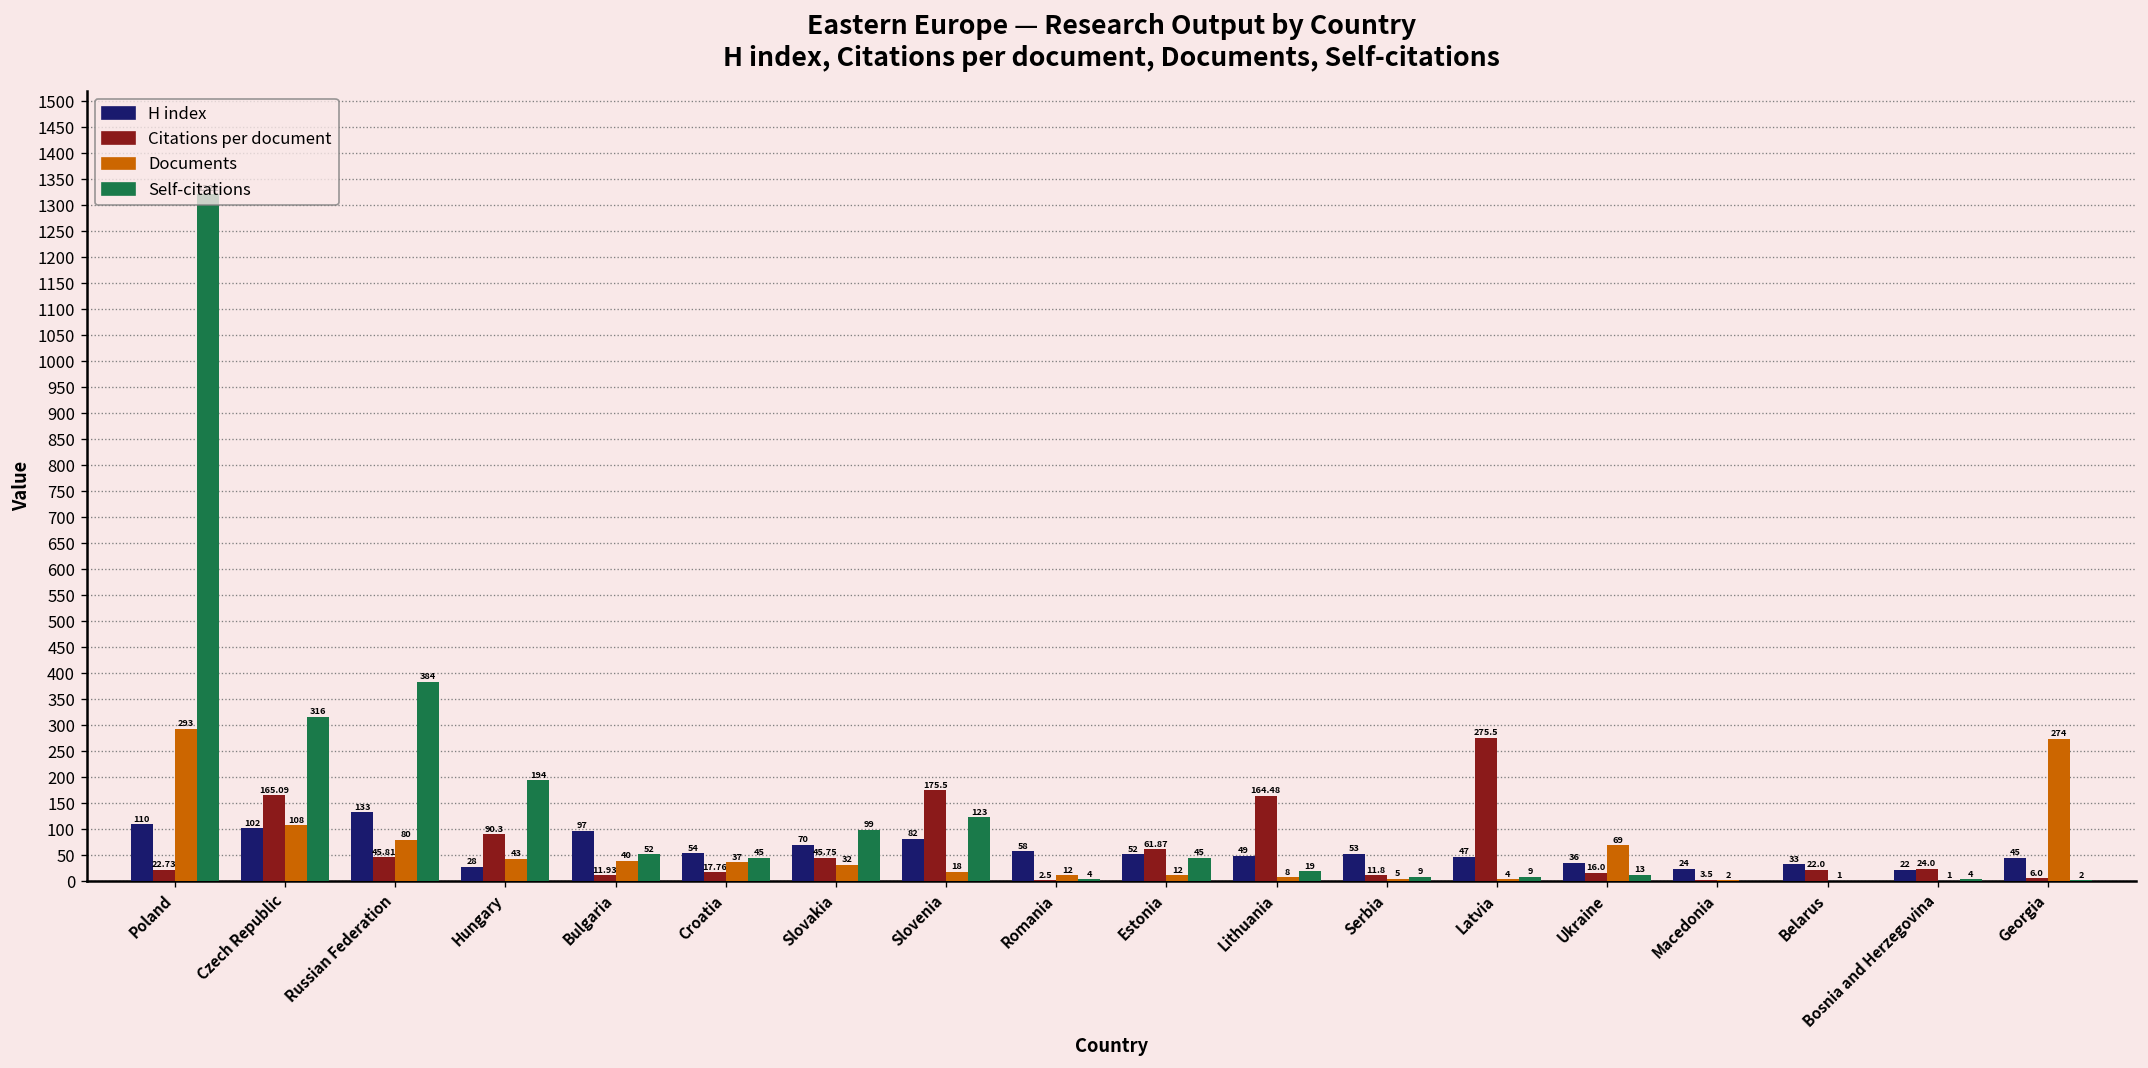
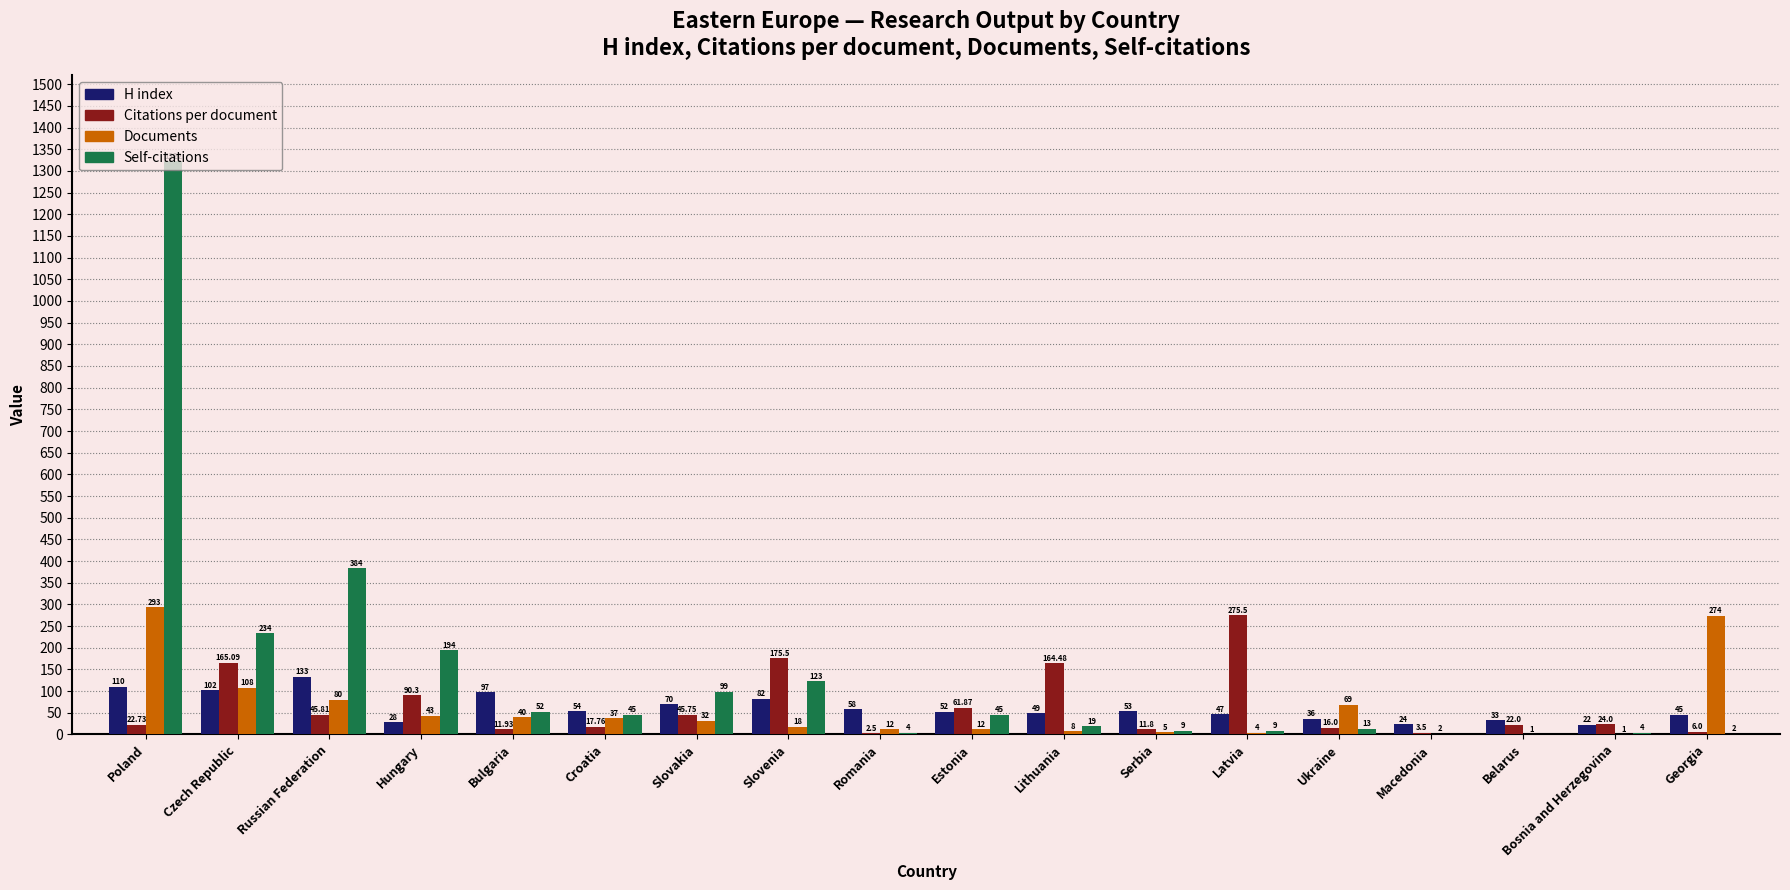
  {
    "H index": {
      "Poland": 110,
      "Czech Republic": 102,
      "Russian Federation": 133,
      "Hungary": 28,
      "Bulgaria": 97,
      "Croatia": 54,
      "Slovakia": 70,
      "Slovenia": 82,
      "Romania": 58,
      "Estonia": 52,
      "Lithuania": 49,
      "Serbia": 53,
      "Latvia": 47,
      "Ukraine": 36,
      "Macedonia": 24,
      "Belarus": 33,
      "Bosnia and Herzegovina": 22,
      "Georgia": 45
    },
    "Citations per document": {
      "Poland": 22.73,
      "Czech Republic": 165.09,
      "Russian Federation": 45.81,
      "Hungary": 90.3,
      "Bulgaria": 11.93,
      "Croatia": 17.76,
      "Slovakia": 45.75,
      "Slovenia": 175.5,
      "Romania": 2.5,
      "Estonia": 61.87,
      "Lithuania": 164.48,
      "Serbia": 11.8,
      "Latvia": 275.5,
      "Ukraine": 16.0,
      "Macedonia": 3.5,
      "Belarus": 22.0,
      "Bosnia and Herzegovina": 24.0,
      "Georgia": 6.0
    },
    "Documents": {
      "Poland": 293,
      "Czech Republic": 108,
      "Russian Federation": 80,
      "Hungary": 43,
      "Bulgaria": 40,
      "Croatia": 37,
      "Slovakia": 32,
      "Slovenia": 18,
      "Romania": 12,
      "Estonia": 12,
      "Lithuania": 8,
      "Serbia": 5,
      "Latvia": 4,
      "Ukraine": 69,
      "Macedonia": 2,
      "Belarus": 1,
      "Bosnia and Herzegovina": 1,
      "Georgia": 274
    },
    "Self-citations": {
-     "Czech Republic": 316,
+     "Czech Republic": 234,
      "Russian Federation": 384,
      "Hungary": 194,
      "Bulgaria": 52,
      "Croatia": 45,
      "Slovakia": 99,
      "Slovenia": 123,
      "Romania": 4,
      "Estonia": 45,
      "Lithuania": 19,
      "Serbia": 9,
      "Latvia": 9,
      "Ukraine": 13,
      "Bosnia and Herzegovina": 4,
      "Georgia": 2
    }
  }
